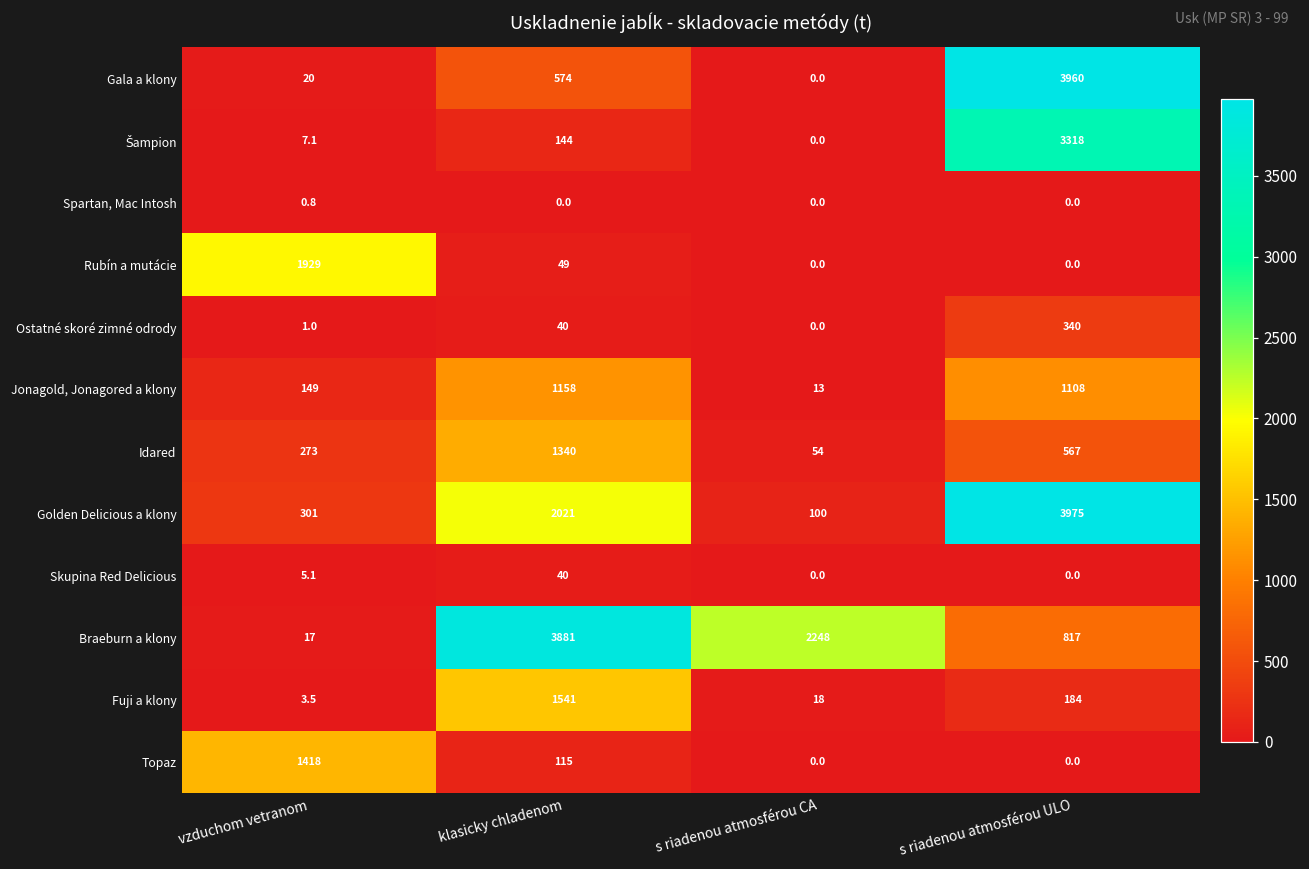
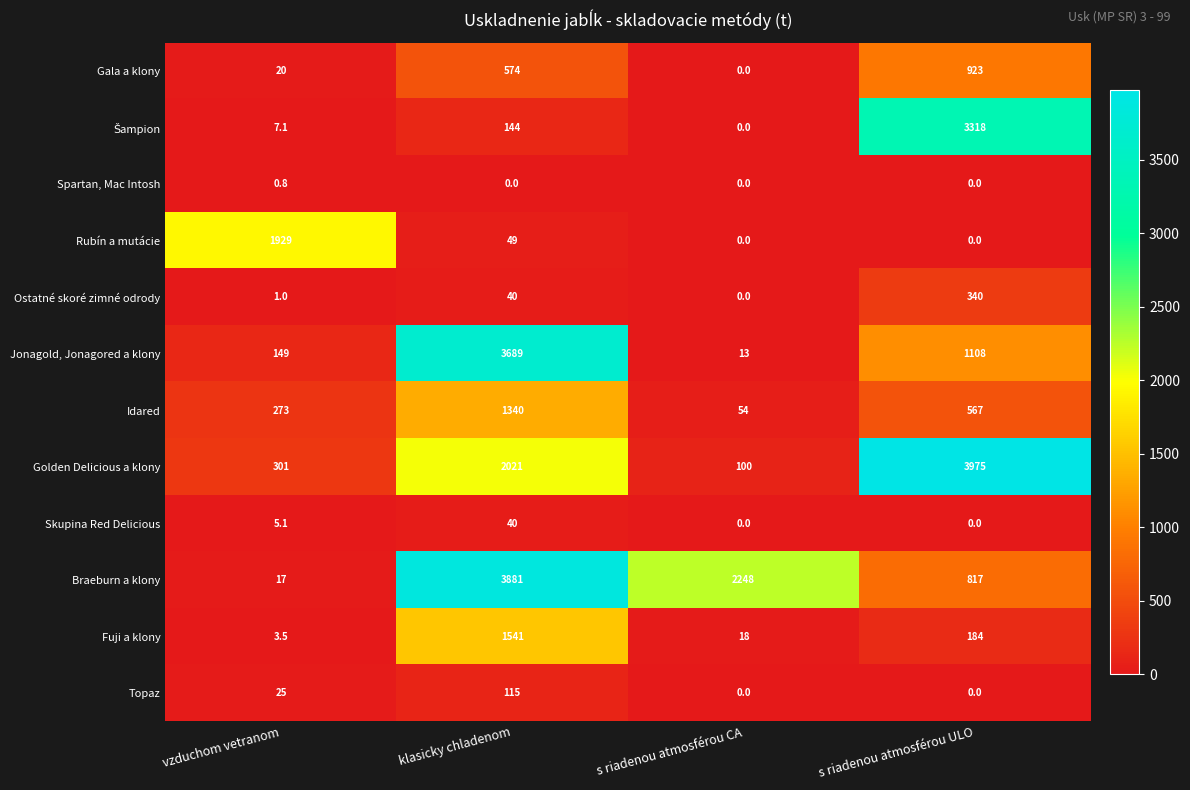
  {
    "Gala a klony": {
      "vzduchom vetranom": 20,
      "klasicky chladenom": 574,
      "s riadenou atmosférou CA": 0.0,
-     "s riadenou atmosférou ULO": 3960
+     "s riadenou atmosférou ULO": 923
    },
    "Šampion": {
      "vzduchom vetranom": 7.1,
      "klasicky chladenom": 144,
      "s riadenou atmosférou CA": 0.0,
      "s riadenou atmosférou ULO": 3318
    },
    "Spartan, Mac Intosh": {
      "vzduchom vetranom": 0.8,
      "klasicky chladenom": 0.0,
      "s riadenou atmosférou CA": 0.0,
      "s riadenou atmosférou ULO": 0.0
    },
    "Rubín a mutácie": {
      "vzduchom vetranom": 1929,
      "klasicky chladenom": 49,
      "s riadenou atmosférou CA": 0.0,
      "s riadenou atmosférou ULO": 0.0
    },
    "Ostatné skoré zimné odrody": {
      "vzduchom vetranom": 1.0,
      "klasicky chladenom": 40,
      "s riadenou atmosférou CA": 0.0,
      "s riadenou atmosférou ULO": 340
    },
    "Jonagold, Jonagored a klony": {
      "vzduchom vetranom": 149,
-     "klasicky chladenom": 1158,
+     "klasicky chladenom": 3689,
      "s riadenou atmosférou CA": 13,
      "s riadenou atmosférou ULO": 1108
    },
    "Idared": {
      "vzduchom vetranom": 273,
      "klasicky chladenom": 1340,
      "s riadenou atmosférou CA": 54,
      "s riadenou atmosférou ULO": 567
    },
    "Golden Delicious a klony": {
      "vzduchom vetranom": 301,
      "klasicky chladenom": 2021,
      "s riadenou atmosférou CA": 100,
      "s riadenou atmosférou ULO": 3975
    },
    "Skupina Red Delicious": {
      "vzduchom vetranom": 5.1,
      "klasicky chladenom": 40,
      "s riadenou atmosférou CA": 0.0,
      "s riadenou atmosférou ULO": 0.0
    },
    "Braeburn a klony": {
      "vzduchom vetranom": 17,
      "klasicky chladenom": 3881,
      "s riadenou atmosférou CA": 2248,
      "s riadenou atmosférou ULO": 817
    },
    "Fuji a klony": {
      "vzduchom vetranom": 3.5,
      "klasicky chladenom": 1541,
      "s riadenou atmosférou CA": 18,
      "s riadenou atmosférou ULO": 184
    },
    "Topaz": {
-     "vzduchom vetranom": 1418,
+     "vzduchom vetranom": 25,
      "klasicky chladenom": 115,
      "s riadenou atmosférou CA": 0.0,
      "s riadenou atmosférou ULO": 0.0
    }
  }
